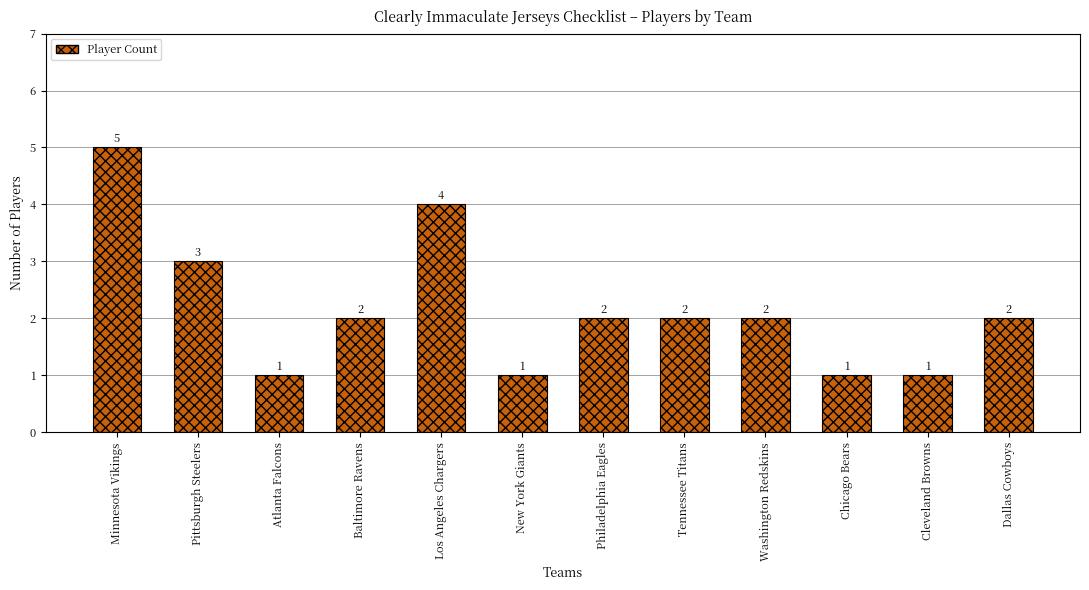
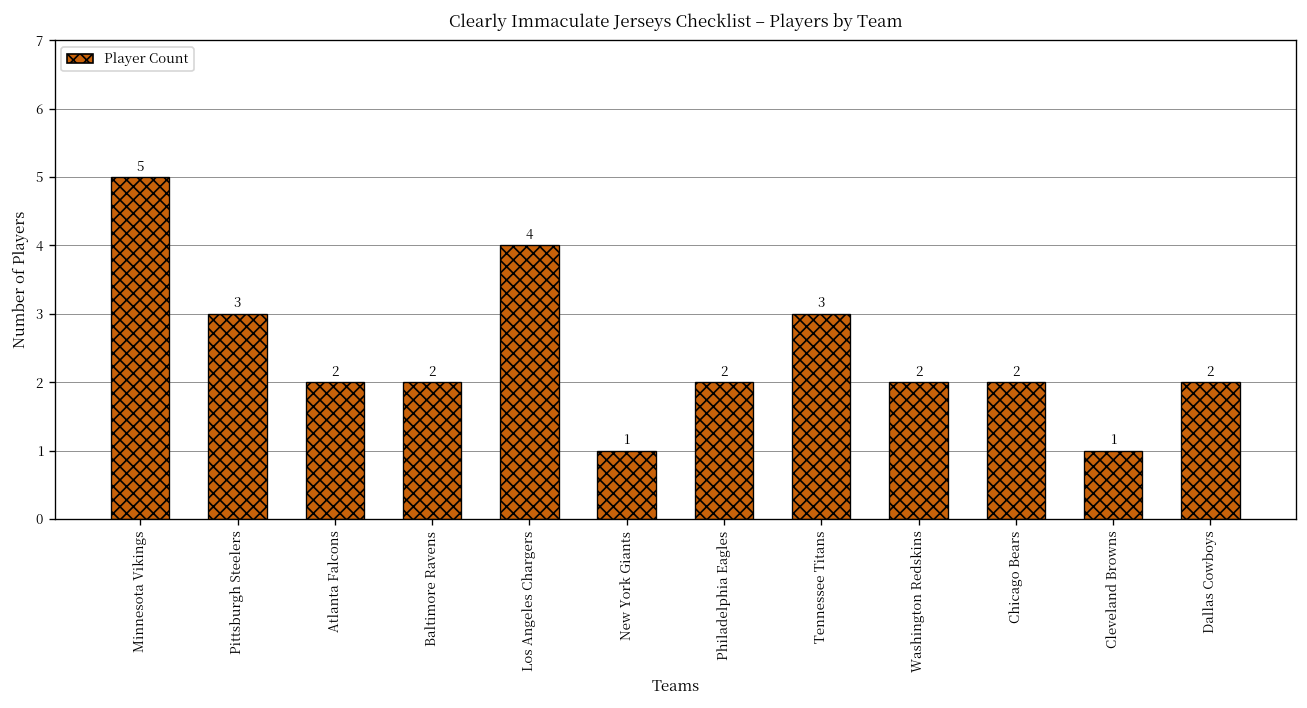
  {
    "Minnesota Vikings": 5,
    "Pittsburgh Steelers": 3,
-   "Atlanta Falcons": 1,
+   "Atlanta Falcons": 2,
    "Baltimore Ravens": 2,
    "Los Angeles Chargers": 4,
    "New York Giants": 1,
    "Philadelphia Eagles": 2,
-   "Tennessee Titans": 2,
+   "Tennessee Titans": 3,
    "Washington Redskins": 2,
-   "Chicago Bears": 1,
+   "Chicago Bears": 2,
    "Cleveland Browns": 1,
    "Dallas Cowboys": 2
  }
